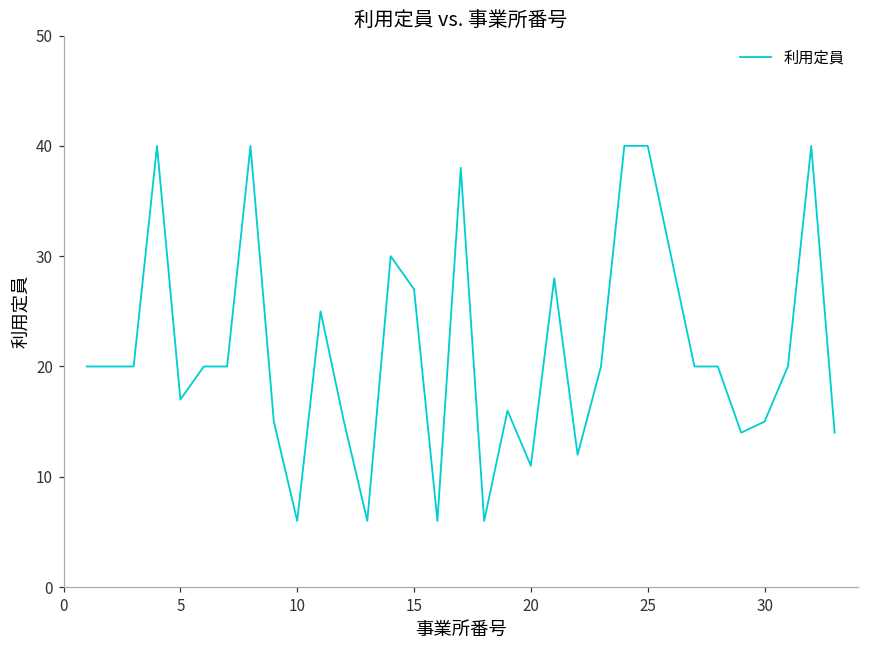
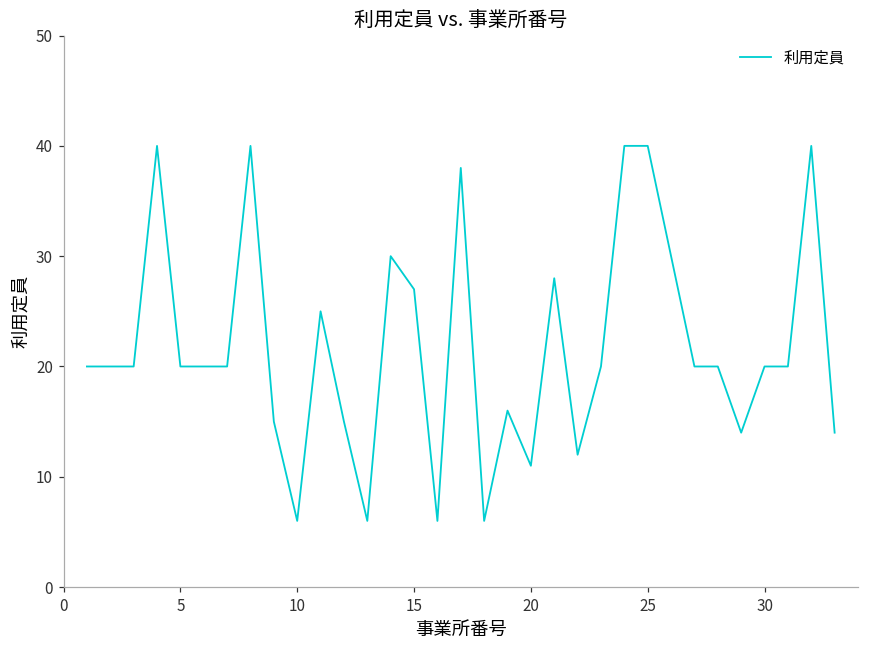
  {
-   "5": 17,
+   "5": 20,
    "10": 6,
    "15": 27,
    "20": 11,
    "25": 40,
-   "30": 15
+   "30": 20
  }
